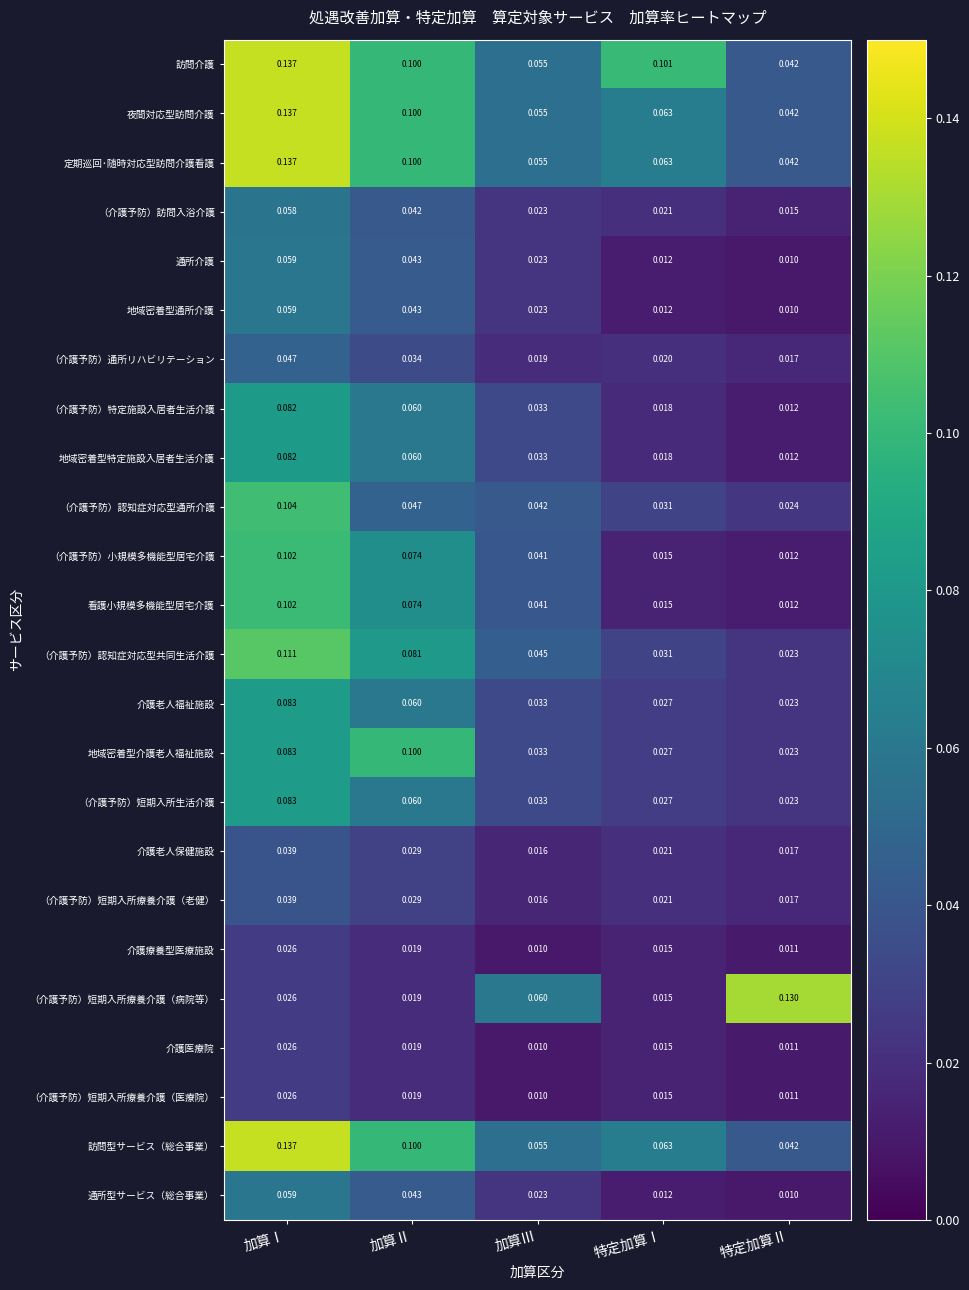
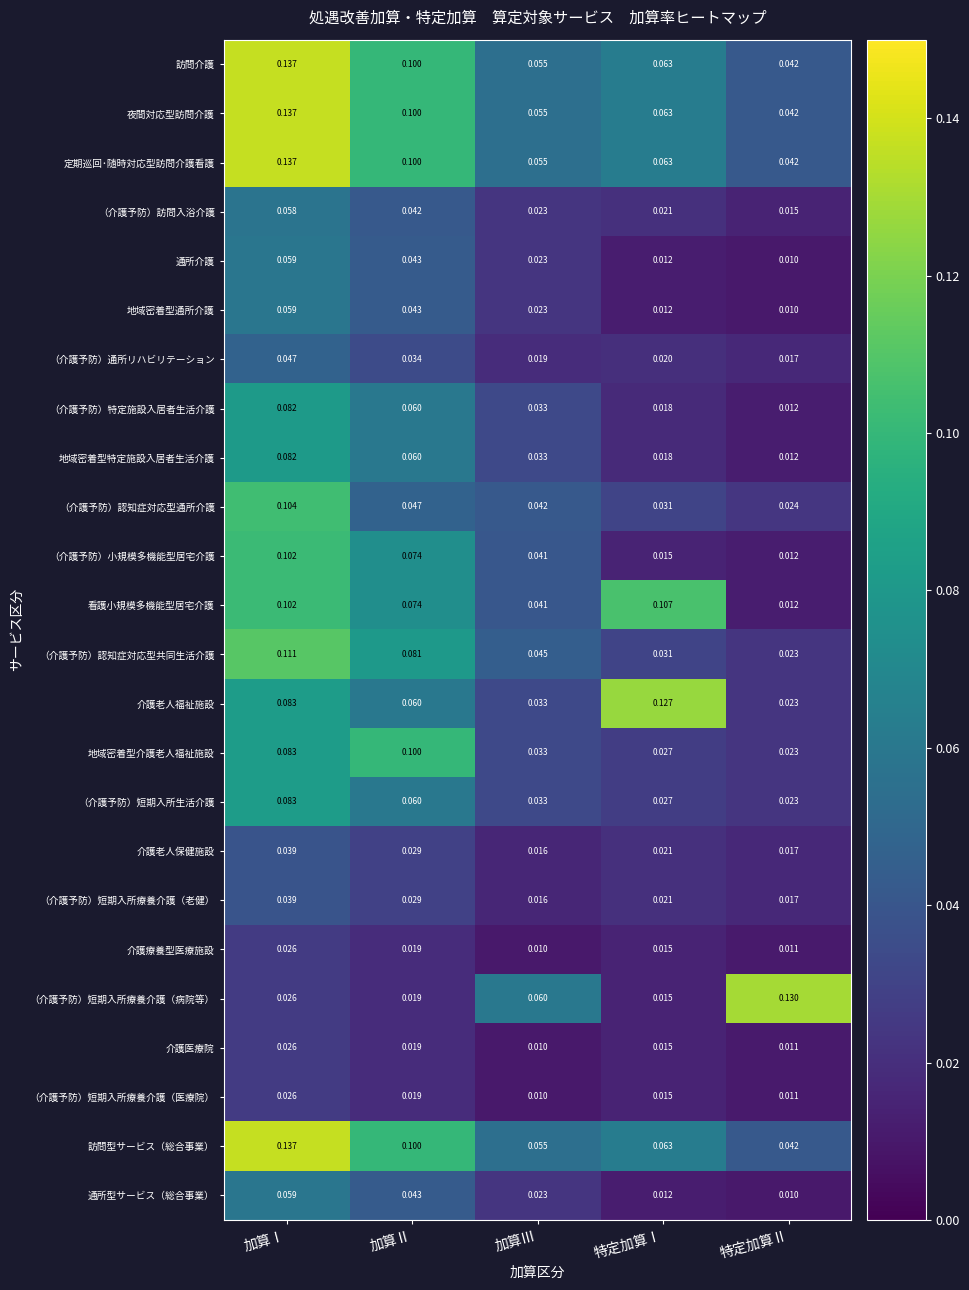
  {
    "訪問介護": {
      "加算Ⅰ": 0.137,
      "加算Ⅱ": 0.100,
      "加算Ⅲ": 0.055,
-     "特定加算Ⅰ": 0.101,
+     "特定加算Ⅰ": 0.063,
      "特定加算Ⅱ": 0.042
    },
    "夜間対応型訪問介護": {
      "加算Ⅰ": 0.137,
      "加算Ⅱ": 0.100,
      "加算Ⅲ": 0.055,
      "特定加算Ⅰ": 0.063,
      "特定加算Ⅱ": 0.042
    },
    "定期巡回･随時対応型訪問介護看護": {
      "加算Ⅰ": 0.137,
      "加算Ⅱ": 0.100,
      "加算Ⅲ": 0.055,
      "特定加算Ⅰ": 0.063,
      "特定加算Ⅱ": 0.042
    },
    "（介護予防）訪問入浴介護": {
      "加算Ⅰ": 0.058,
      "加算Ⅱ": 0.042,
      "加算Ⅲ": 0.023,
      "特定加算Ⅰ": 0.021,
      "特定加算Ⅱ": 0.015
    },
    "通所介護": {
      "加算Ⅰ": 0.059,
      "加算Ⅱ": 0.043,
      "加算Ⅲ": 0.023,
      "特定加算Ⅰ": 0.012,
      "特定加算Ⅱ": 0.010
    },
    "地域密着型通所介護": {
      "加算Ⅰ": 0.059,
      "加算Ⅱ": 0.043,
      "加算Ⅲ": 0.023,
      "特定加算Ⅰ": 0.012,
      "特定加算Ⅱ": 0.010
    },
    "（介護予防）通所リハビリテーション": {
      "加算Ⅰ": 0.047,
      "加算Ⅱ": 0.034,
      "加算Ⅲ": 0.019,
      "特定加算Ⅰ": 0.020,
      "特定加算Ⅱ": 0.017
    },
    "（介護予防）特定施設入居者生活介護": {
      "加算Ⅰ": 0.082,
      "加算Ⅱ": 0.060,
      "加算Ⅲ": 0.033,
      "特定加算Ⅰ": 0.018,
      "特定加算Ⅱ": 0.012
    },
    "地域密着型特定施設入居者生活介護": {
      "加算Ⅰ": 0.082,
      "加算Ⅱ": 0.060,
      "加算Ⅲ": 0.033,
      "特定加算Ⅰ": 0.018,
      "特定加算Ⅱ": 0.012
    },
    "（介護予防）認知症対応型通所介護": {
      "加算Ⅰ": 0.104,
      "加算Ⅱ": 0.047,
      "加算Ⅲ": 0.042,
      "特定加算Ⅰ": 0.031,
      "特定加算Ⅱ": 0.024
    },
    "（介護予防）小規模多機能型居宅介護": {
      "加算Ⅰ": 0.102,
      "加算Ⅱ": 0.074,
      "加算Ⅲ": 0.041,
      "特定加算Ⅰ": 0.015,
      "特定加算Ⅱ": 0.012
    },
    "看護小規模多機能型居宅介護": {
      "加算Ⅰ": 0.102,
      "加算Ⅱ": 0.074,
      "加算Ⅲ": 0.041,
-     "特定加算Ⅰ": 0.015,
+     "特定加算Ⅰ": 0.107,
      "特定加算Ⅱ": 0.012
    },
    "（介護予防）認知症対応型共同生活介護": {
      "加算Ⅰ": 0.111,
      "加算Ⅱ": 0.081,
      "加算Ⅲ": 0.045,
      "特定加算Ⅰ": 0.031,
      "特定加算Ⅱ": 0.023
    },
    "介護老人福祉施設": {
      "加算Ⅰ": 0.083,
      "加算Ⅱ": 0.060,
      "加算Ⅲ": 0.033,
-     "特定加算Ⅰ": 0.027,
+     "特定加算Ⅰ": 0.127,
      "特定加算Ⅱ": 0.023
    },
    "地域密着型介護老人福祉施設": {
      "加算Ⅰ": 0.083,
      "加算Ⅱ": 0.100,
      "加算Ⅲ": 0.033,
      "特定加算Ⅰ": 0.027,
      "特定加算Ⅱ": 0.023
    },
    "（介護予防）短期入所生活介護": {
      "加算Ⅰ": 0.083,
      "加算Ⅱ": 0.060,
      "加算Ⅲ": 0.033,
      "特定加算Ⅰ": 0.027,
      "特定加算Ⅱ": 0.023
    },
    "介護老人保健施設": {
      "加算Ⅰ": 0.039,
      "加算Ⅱ": 0.029,
      "加算Ⅲ": 0.016,
      "特定加算Ⅰ": 0.021,
      "特定加算Ⅱ": 0.017
    },
    "（介護予防）短期入所療養介護（老健）": {
      "加算Ⅰ": 0.039,
      "加算Ⅱ": 0.029,
      "加算Ⅲ": 0.016,
      "特定加算Ⅰ": 0.021,
      "特定加算Ⅱ": 0.017
    },
    "介護療養型医療施設": {
      "加算Ⅰ": 0.026,
      "加算Ⅱ": 0.019,
      "加算Ⅲ": 0.010,
      "特定加算Ⅰ": 0.015,
      "特定加算Ⅱ": 0.011
    },
    "（介護予防）短期入所療養介護（病院等）": {
      "加算Ⅰ": 0.026,
      "加算Ⅱ": 0.019,
      "加算Ⅲ": 0.060,
      "特定加算Ⅰ": 0.015,
      "特定加算Ⅱ": 0.130
    },
    "介護医療院": {
      "加算Ⅰ": 0.026,
      "加算Ⅱ": 0.019,
      "加算Ⅲ": 0.010,
      "特定加算Ⅰ": 0.015,
      "特定加算Ⅱ": 0.011
    },
    "（介護予防）短期入所療養介護（医療院）": {
      "加算Ⅰ": 0.026,
      "加算Ⅱ": 0.019,
      "加算Ⅲ": 0.010,
      "特定加算Ⅰ": 0.015,
      "特定加算Ⅱ": 0.011
    },
    "訪問型サービス（総合事業）": {
      "加算Ⅰ": 0.137,
      "加算Ⅱ": 0.100,
      "加算Ⅲ": 0.055,
      "特定加算Ⅰ": 0.063,
      "特定加算Ⅱ": 0.042
    },
    "通所型サービス（総合事業）": {
      "加算Ⅰ": 0.059,
      "加算Ⅱ": 0.043,
      "加算Ⅲ": 0.023,
      "特定加算Ⅰ": 0.012,
      "特定加算Ⅱ": 0.010
    }
  }
